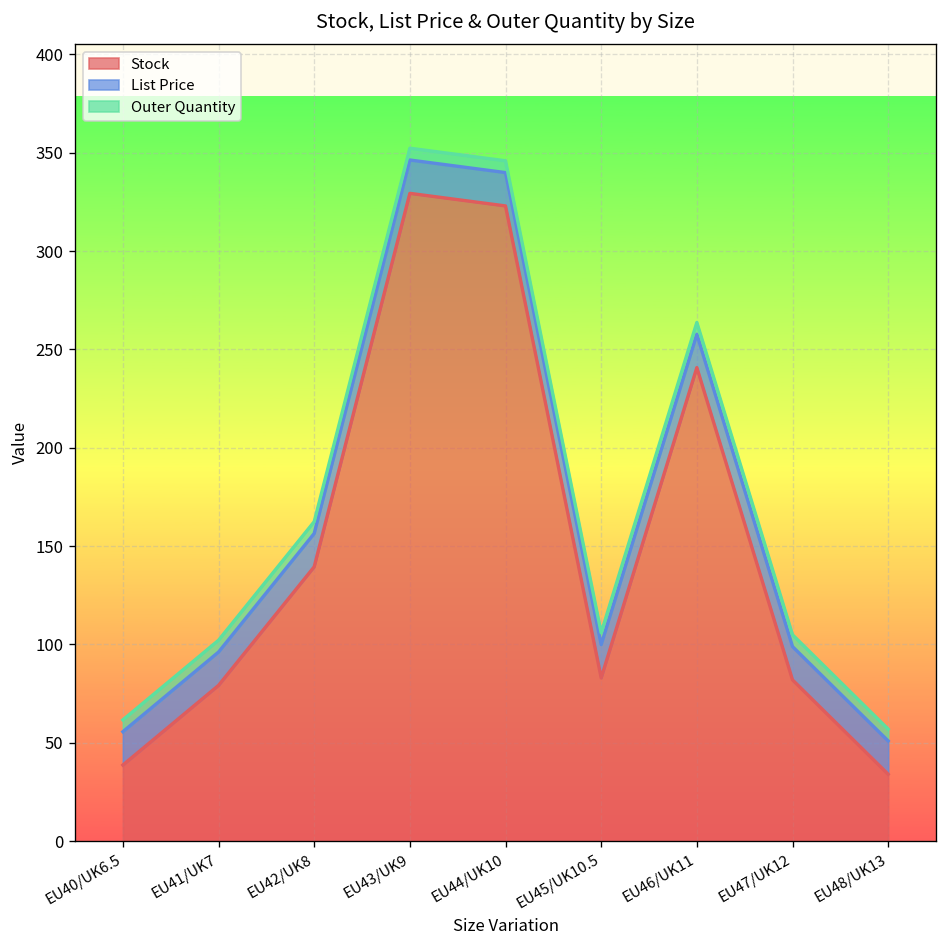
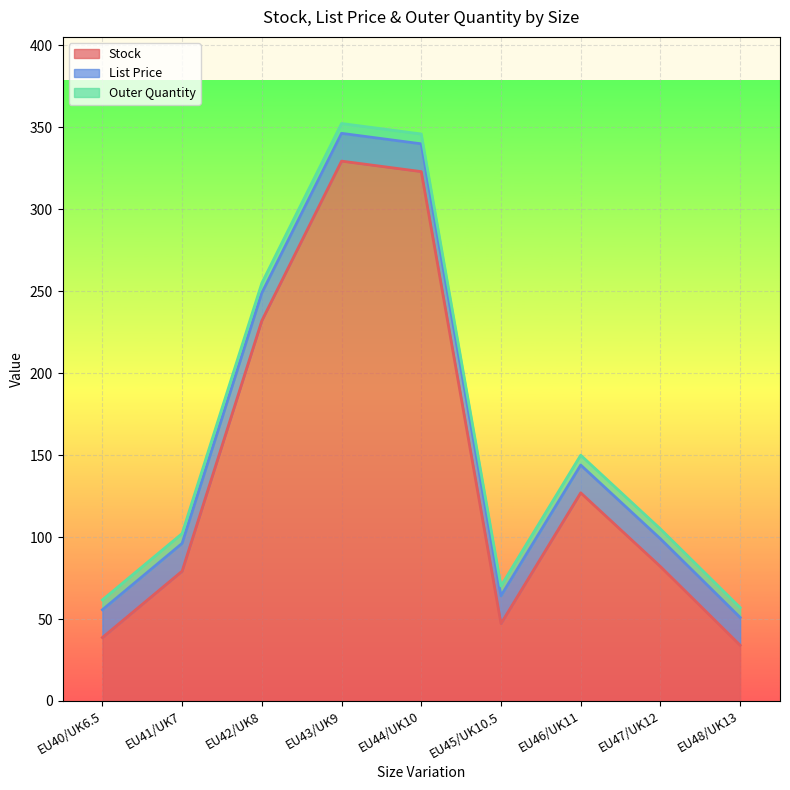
  {
    "Stock": {
      "EU40/UK6.5": 39,
      "EU41/UK7": 79,
-     "EU42/UK8": 140,
+     "EU42/UK8": 232,
      "EU43/UK9": 329,
      "EU44/UK10": 323,
-     "EU45/UK10.5": 83,
-     "EU46/UK11": 241,
+     "EU45/UK10.5": 47,
+     "EU46/UK11": 127,
      "EU47/UK12": 82,
      "EU48/UK13": 34
    },
    "List Price": {
      "EU40/UK6.5": 17,
      "EU41/UK7": 17,
      "EU42/UK8": 17,
      "EU43/UK9": 17,
      "EU44/UK10": 17,
      "EU45/UK10.5": 17,
      "EU46/UK11": 17,
      "EU47/UK12": 17,
      "EU48/UK13": 17
    },
    "Outer Quantity": {
      "EU40/UK6.5": 6,
      "EU41/UK7": 6,
      "EU42/UK8": 6,
      "EU43/UK9": 6,
      "EU44/UK10": 6,
      "EU45/UK10.5": 6,
      "EU46/UK11": 6,
      "EU47/UK12": 6,
      "EU48/UK13": 6
    }
  }
